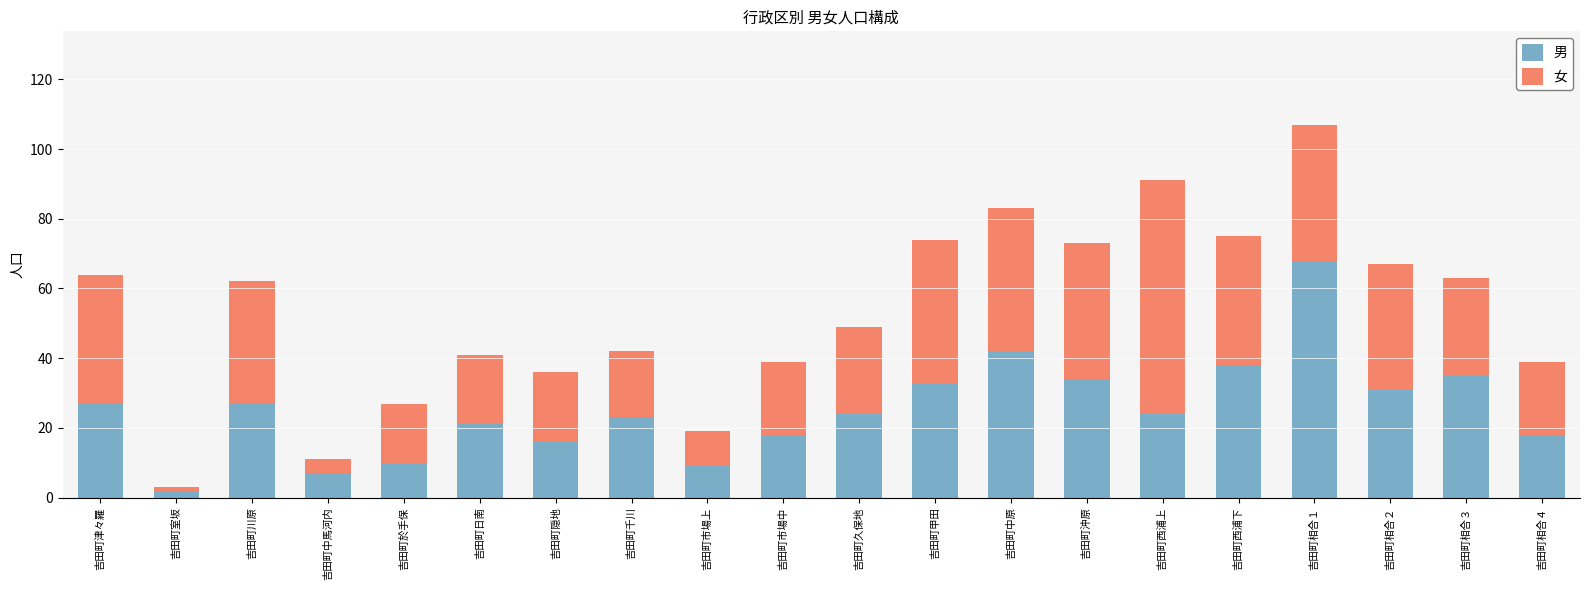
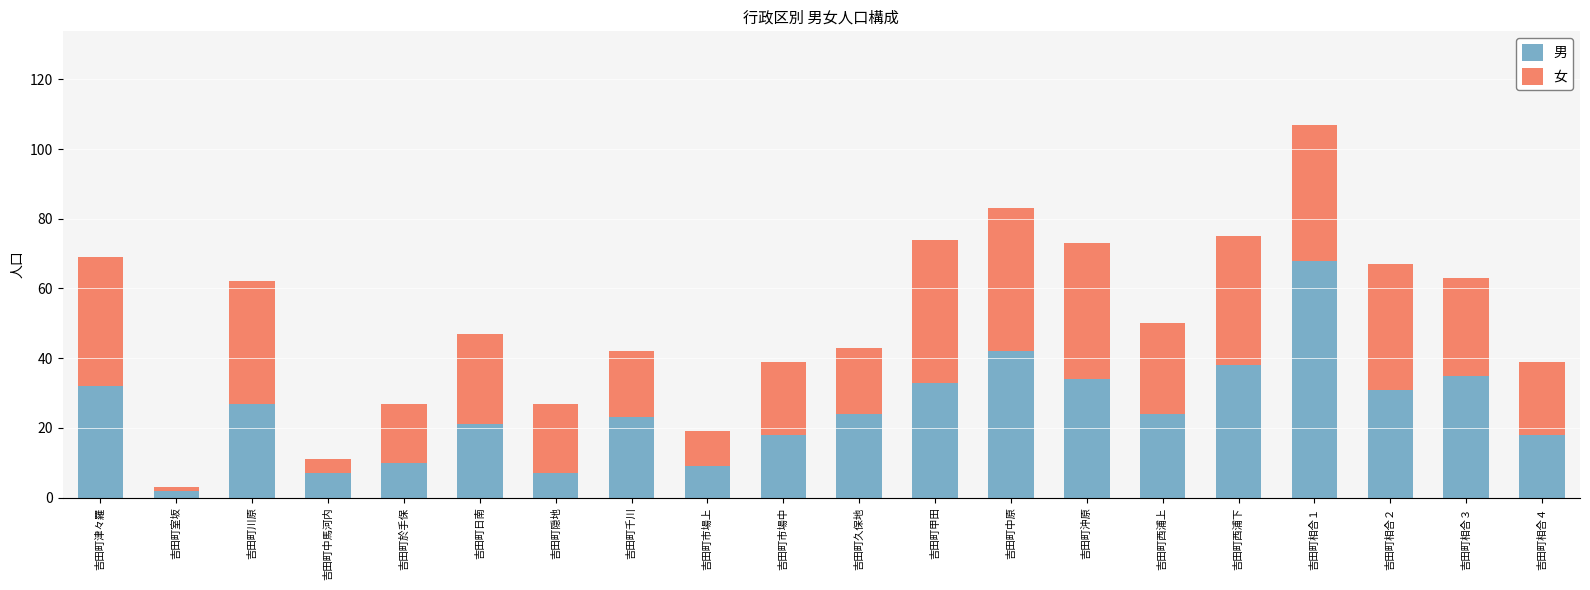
  {
    "男": {
-     "吉田町津々羅": 27,
+     "吉田町津々羅": 32,
      "吉田町室坂": 2,
      "吉田町川原": 27,
      "吉田町中馬河内": 7,
      "吉田町於手保": 10,
      "吉田町日南": 21,
-     "吉田町隠地": 16,
+     "吉田町隠地": 7,
      "吉田町千川": 23,
      "吉田町市場上": 9,
      "吉田町市場中": 18,
      "吉田町久保地": 24,
      "吉田町甲田": 33,
      "吉田町中原": 42,
      "吉田町沖原": 34,
      "吉田町西浦上": 24,
      "吉田町西浦下": 38,
      "吉田町相合１": 68,
      "吉田町相合２": 31,
      "吉田町相合３": 35,
      "吉田町相合４": 18
    },
    "女": {
      "吉田町津々羅": 37,
      "吉田町室坂": 1,
      "吉田町川原": 35,
      "吉田町中馬河内": 4,
      "吉田町於手保": 17,
-     "吉田町日南": 20,
+     "吉田町日南": 26,
      "吉田町隠地": 20,
      "吉田町千川": 19,
      "吉田町市場上": 10,
      "吉田町市場中": 21,
-     "吉田町久保地": 25,
+     "吉田町久保地": 19,
      "吉田町甲田": 41,
      "吉田町中原": 41,
      "吉田町沖原": 39,
-     "吉田町西浦上": 67,
+     "吉田町西浦上": 26,
      "吉田町西浦下": 37,
      "吉田町相合１": 39,
      "吉田町相合２": 36,
      "吉田町相合３": 28,
      "吉田町相合４": 21
    }
  }
